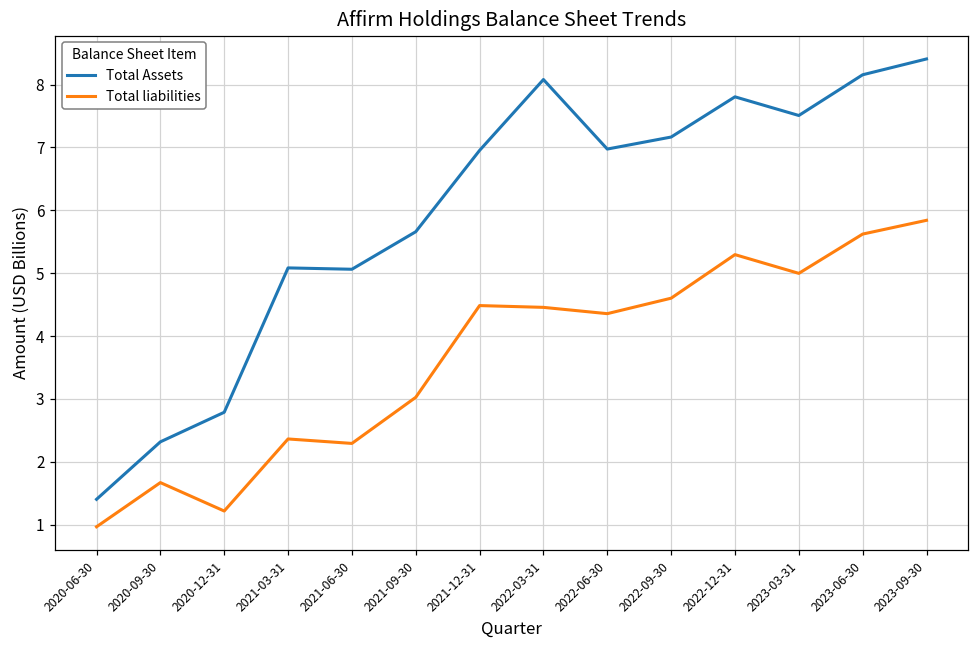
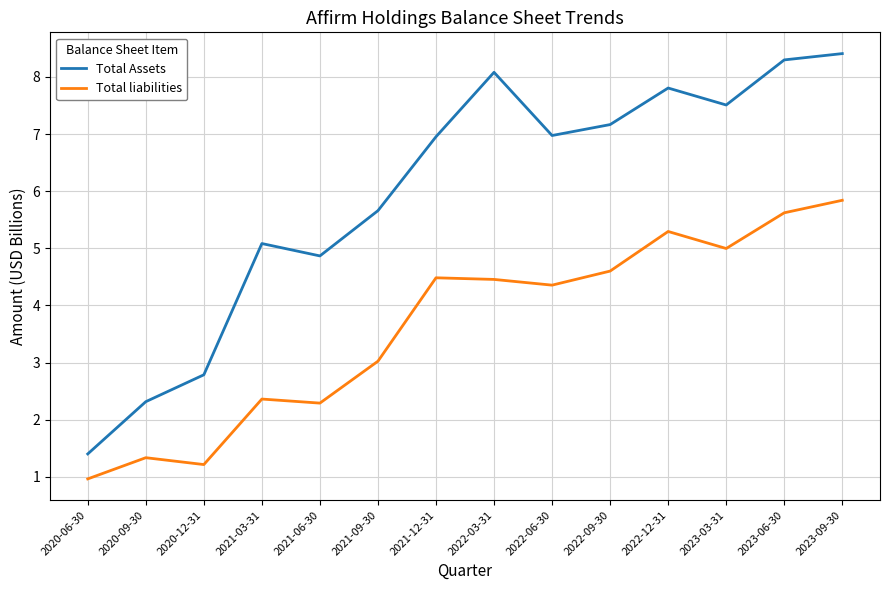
  {
    "Total Assets": {
      "2020-06-30": 1.4,
      "2020-09-30": 2.3,
      "2020-12-31": 2.8,
      "2021-03-31": 5.1,
-     "2021-06-30": 5.1,
+     "2021-06-30": 4.9,
      "2021-09-30": 5.7,
      "2021-12-31": 7.0,
      "2022-03-31": 8.1,
      "2022-06-30": 7.0,
      "2022-09-30": 7.2,
      "2022-12-31": 7.8,
      "2023-03-31": 7.5,
-     "2023-06-30": 8.2,
+     "2023-06-30": 8.3,
      "2023-09-30": 8.4
    },
    "Total liabilities": {
      "2020-06-30": 1.0,
-     "2020-09-30": 1.7,
+     "2020-09-30": 1.3,
      "2020-12-31": 1.2,
      "2021-03-31": 2.4,
      "2021-06-30": 2.3,
      "2021-09-30": 3.0,
      "2021-12-31": 4.5,
      "2022-03-31": 4.5,
      "2022-06-30": 4.4,
      "2022-09-30": 4.6,
      "2022-12-31": 5.3,
      "2023-03-31": 5.0,
      "2023-06-30": 5.6,
      "2023-09-30": 5.8
    }
  }
